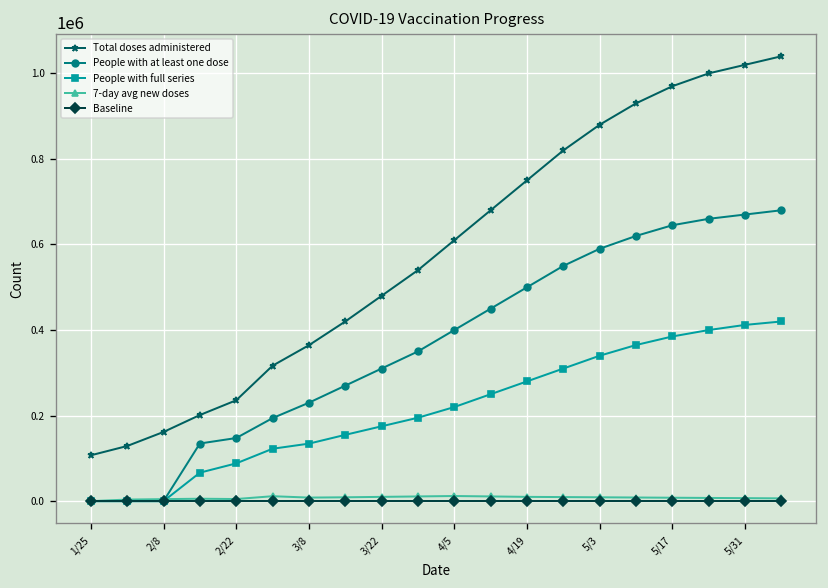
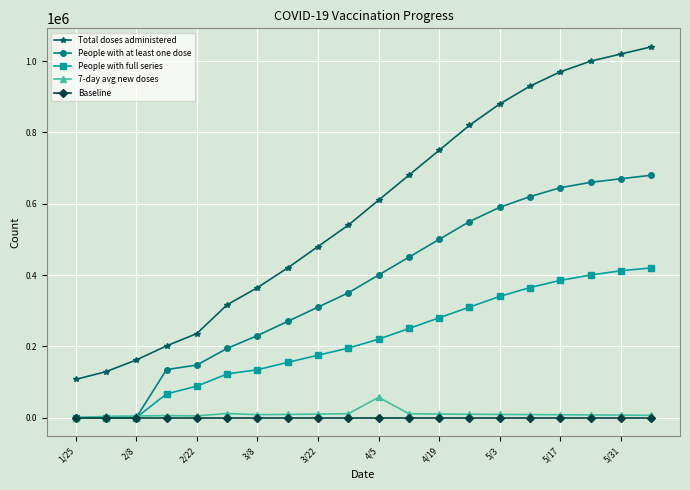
  {
    "7-day avg new doses": {
      "3/8": 10000,
      "3/22": 10000,
-     "4/5": 10000,
+     "4/5": 60000,
      "4/19": 10000,
      "5/3": 10000,
      "5/17": 10000
    }
  }
